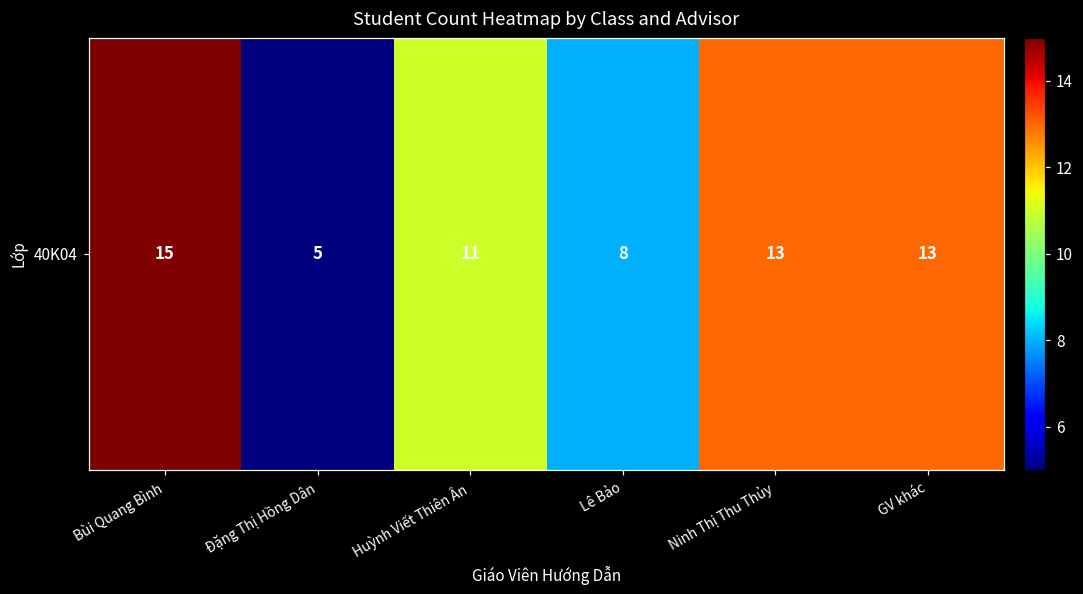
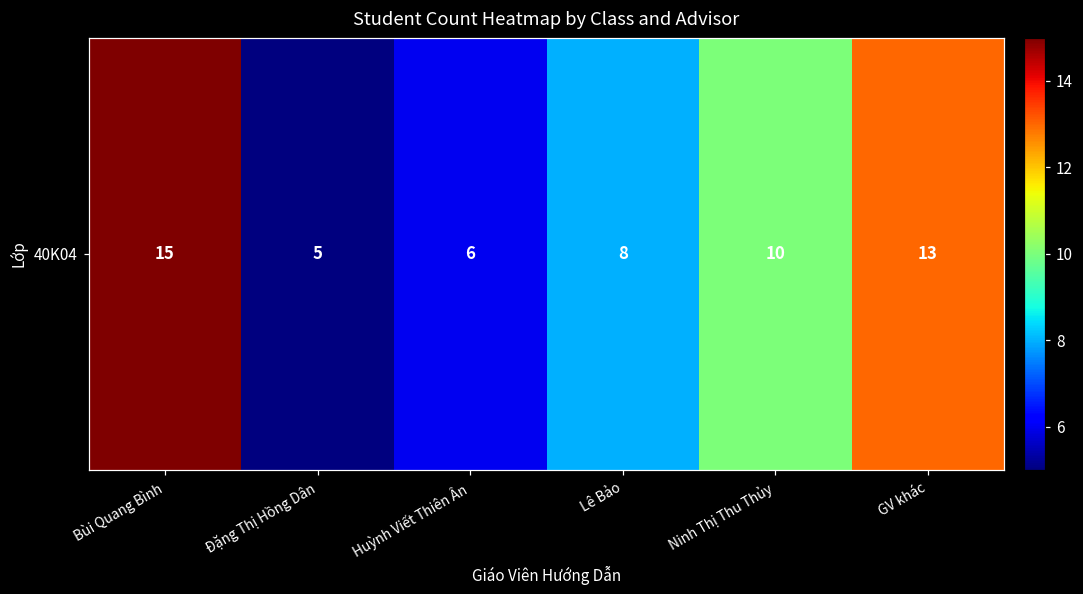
  {
    "40K04": {
      "Bùi Quang Bình": 15,
      "Đặng Thị Hồng Dân": 5,
-     "Huỳnh Viết Thiên Ân": 11,
+     "Huỳnh Viết Thiên Ân": 6,
      "Lê Bảo": 8,
-     "Ninh Thị Thu Thủy": 13,
+     "Ninh Thị Thu Thủy": 10,
      "GV khác": 13
    }
  }
